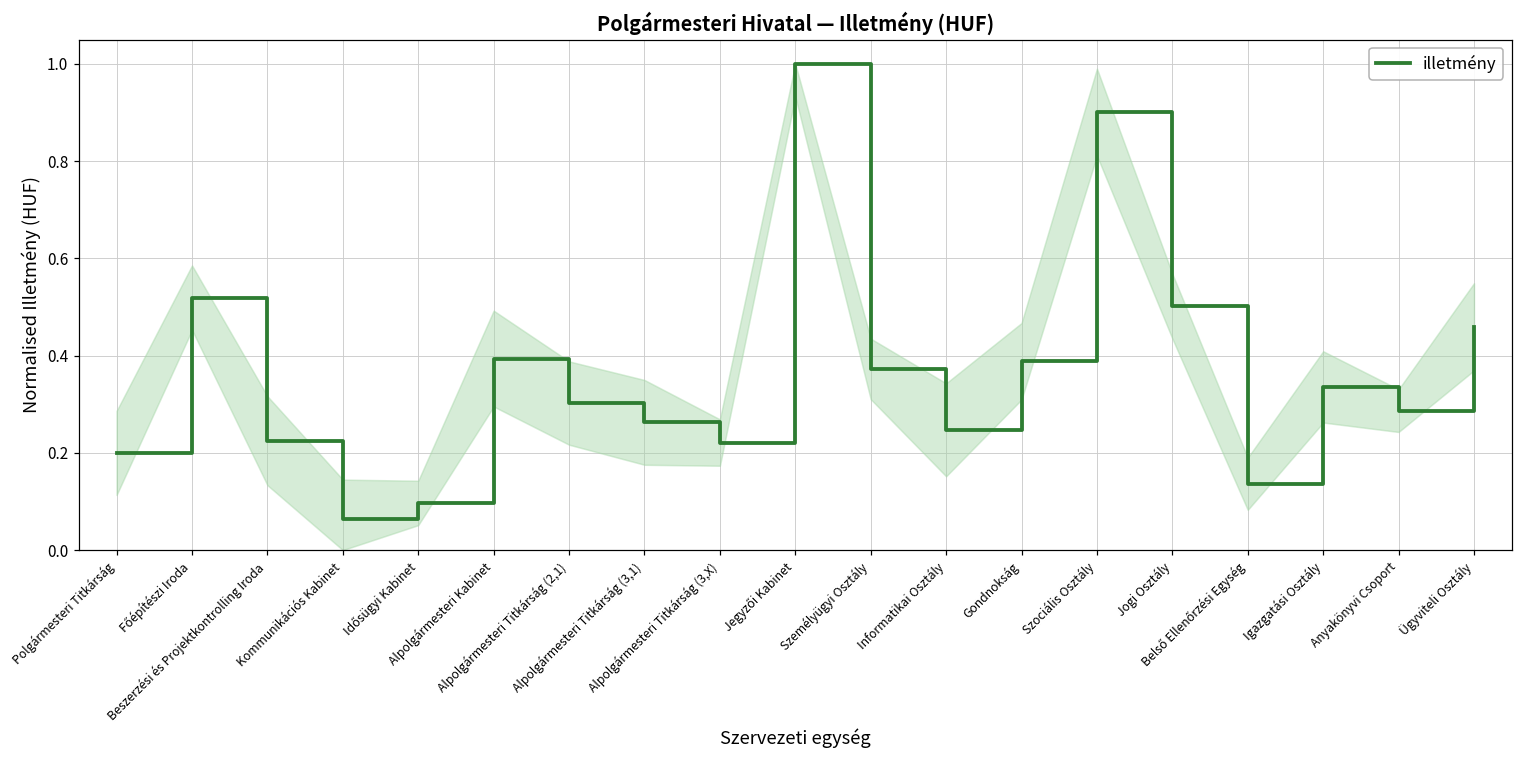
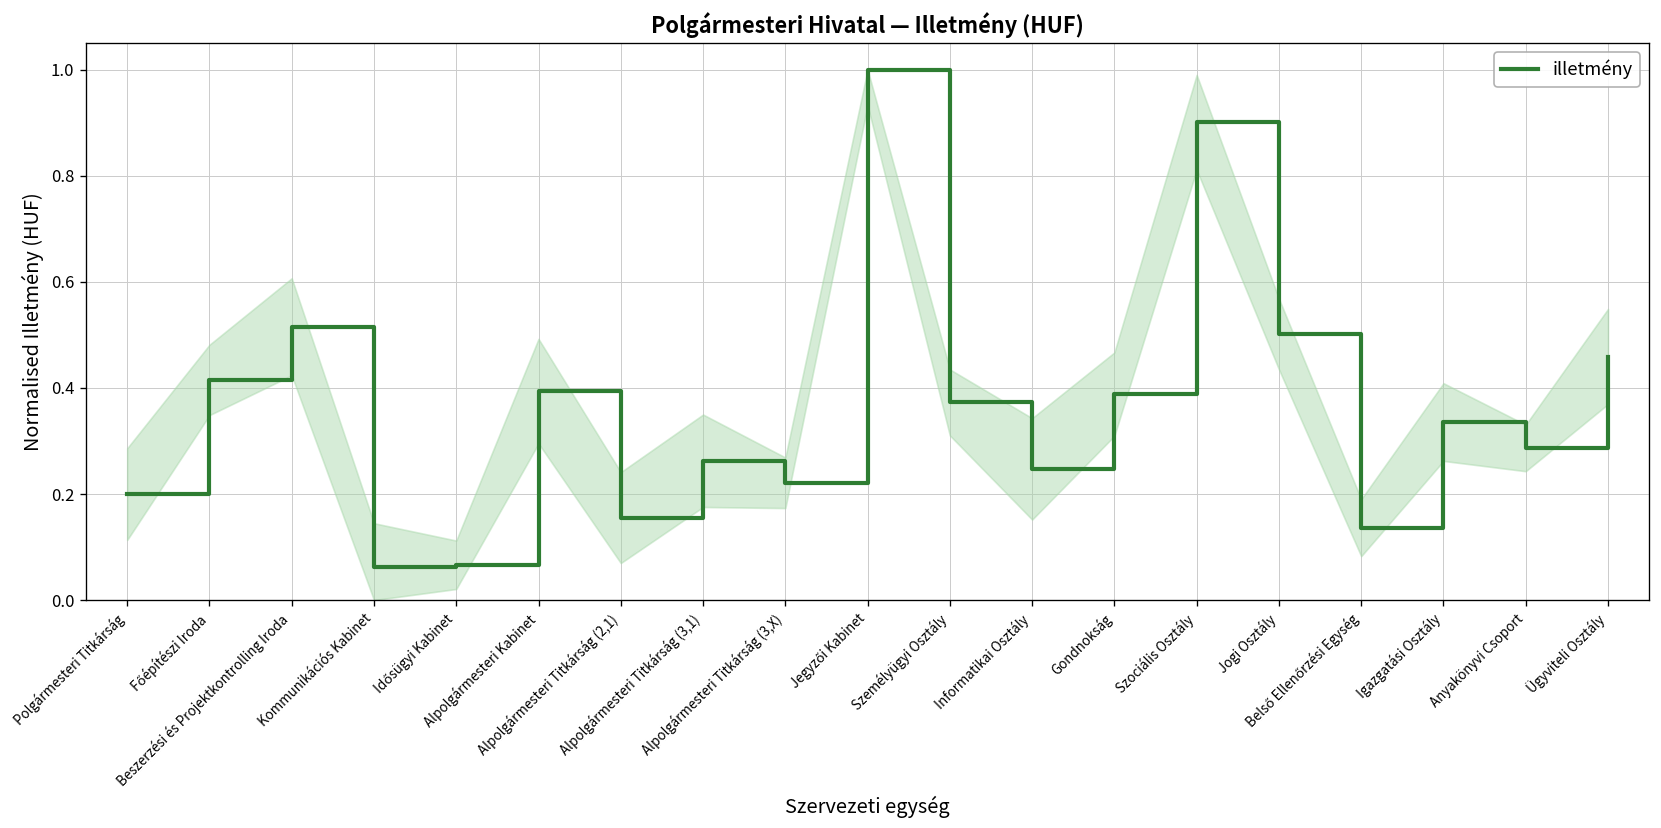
  {
    "illetmény": {
      "Polgármesteri Titkárság": 0.20,
-     "Főépítészi Iroda": 0.52,
-     "Beszerzési és Projektkontrolling Iroda": 0.23,
+     "Főépítészi Iroda": 0.42,
+     "Beszerzési és Projektkontrolling Iroda": 0.52,
      "Kommunikációs Kabinet": 0.06,
-     "Idősügyi Kabinet": 0.10,
+     "Idősügyi Kabinet": 0.07,
      "Alpolgármesteri Kabinet": 0.39,
-     "Alpolgármesteri Titkárság (2,1)": 0.30,
+     "Alpolgármesteri Titkárság (2,1)": 0.16,
      "Alpolgármesteri Titkárság (3,1)": 0.26,
      "Alpolgármesteri Titkárság (3,X)": 0.22,
      "Személyügyi Osztály": 0.37,
      "Informatikai Osztály": 0.25,
      "Gondnokság": 0.39,
      "Szociális Osztály": 0.90,
      "Jogi Osztály": 0.50,
      "Belső Ellenőrzési Egység": 0.14,
      "Igazgatási Osztály": 0.34,
      "Anyakönyvi Csoport": 0.29,
      "Ügyviteli Osztály": 0.46
    }
  }
